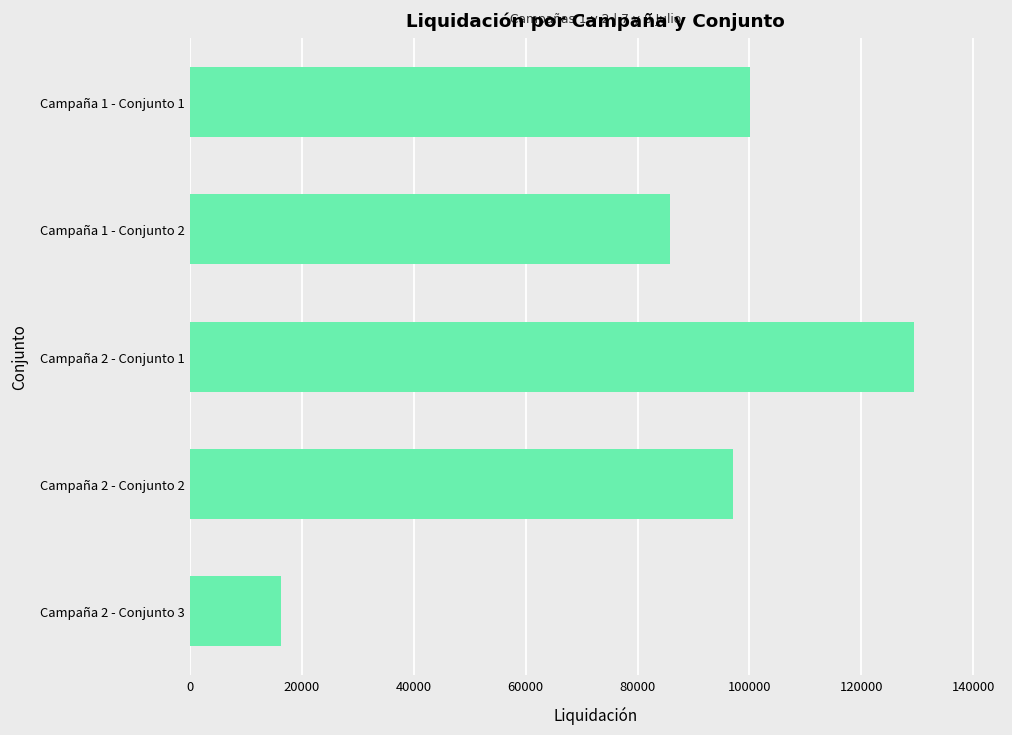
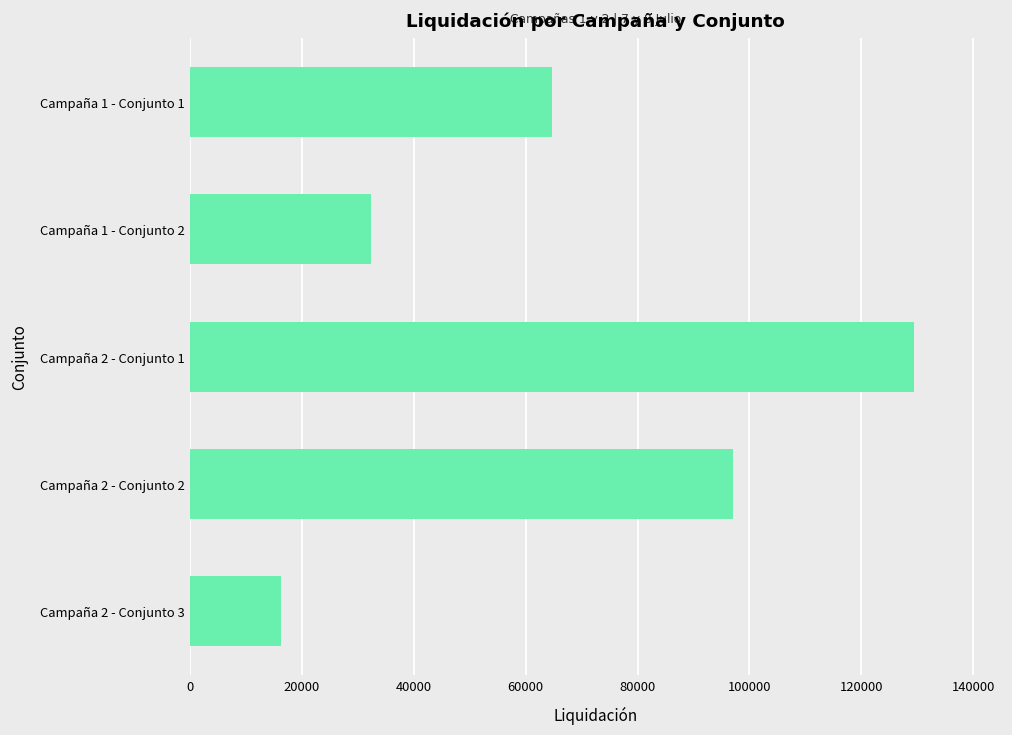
  {
-   "Campaña 1 - Conjunto 1": 100000,
-   "Campaña 1 - Conjunto 2": 86000,
+   "Campaña 1 - Conjunto 1": 65000,
+   "Campaña 1 - Conjunto 2": 32000,
    "Campaña 2 - Conjunto 1": 129000,
    "Campaña 2 - Conjunto 2": 97000,
    "Campaña 2 - Conjunto 3": 16000
  }
